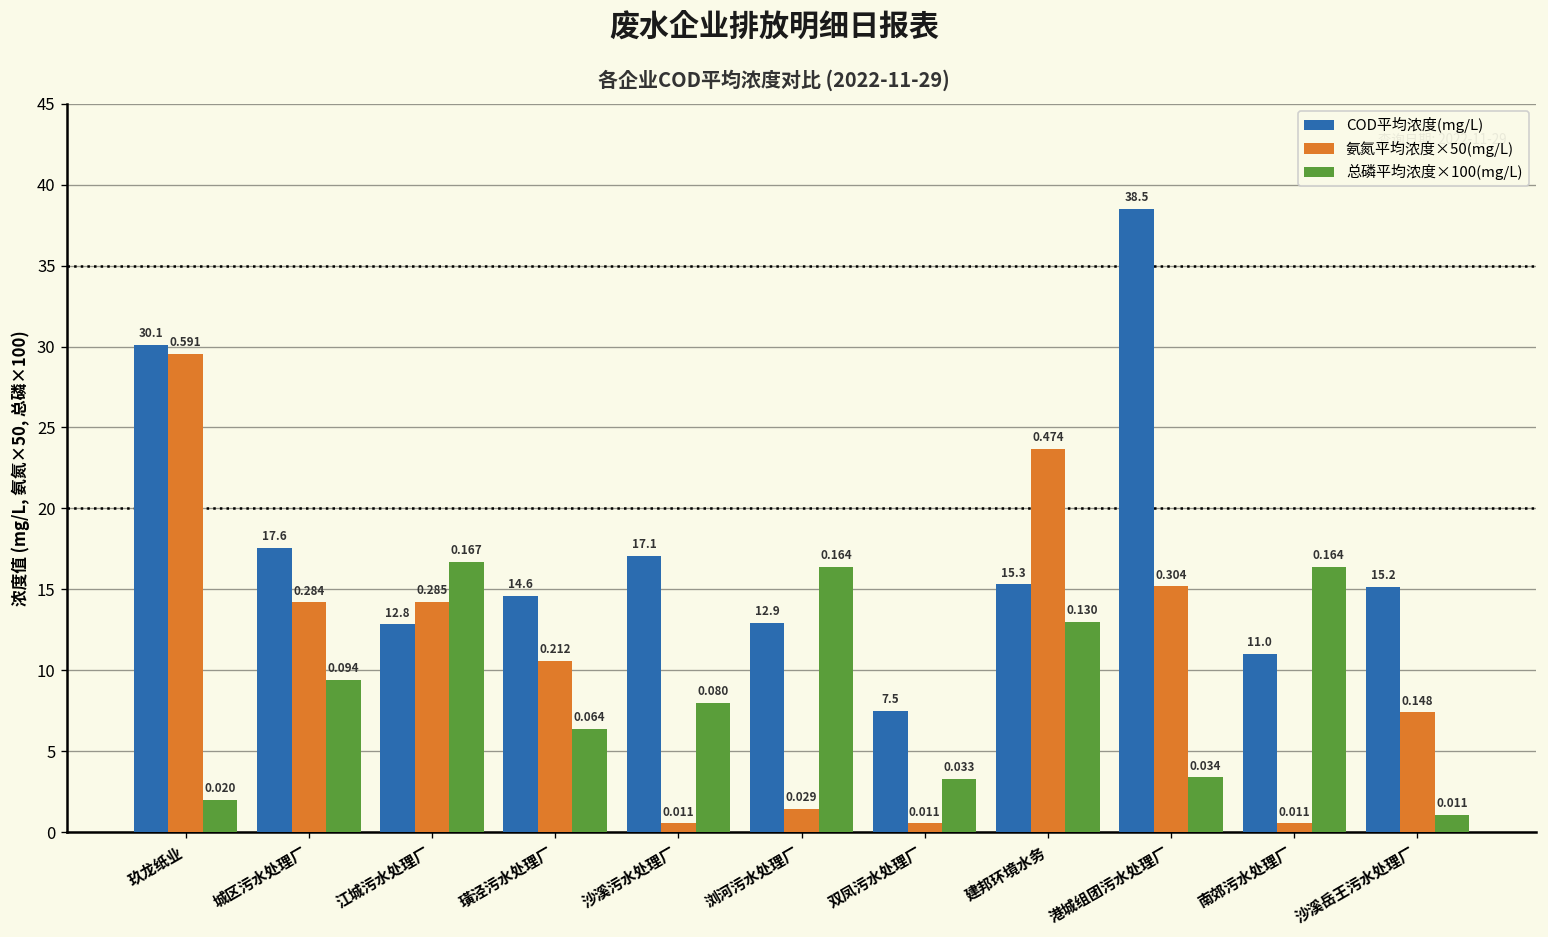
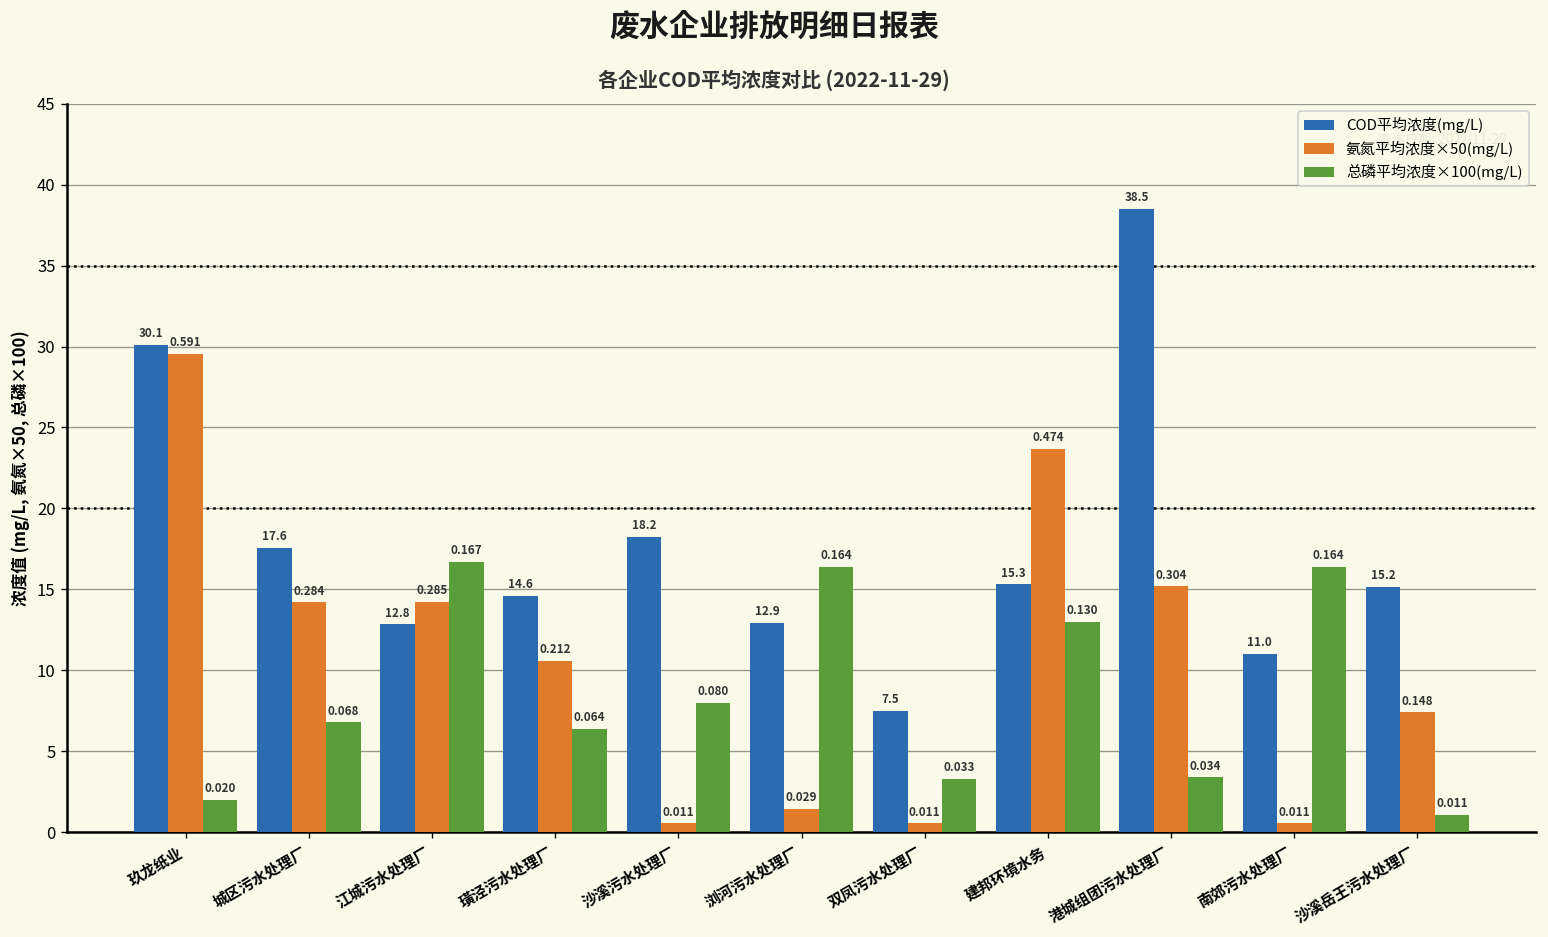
  {
    "COD平均浓度(mg/L)": {
      "玖龙纸业": 30.1,
      "城区污水处理厂": 17.6,
      "江城污水处理厂": 12.8,
      "璜泾污水处理厂": 14.6,
-     "沙溪污水处理厂": 17.1,
+     "沙溪污水处理厂": 18.2,
      "浏河污水处理厂": 12.9,
      "双凤污水处理厂": 7.5,
      "建邦环境水务": 15.3,
      "港城组团污水处理厂": 38.5,
      "南郊污水处理厂": 11.0,
      "沙溪岳王污水处理厂": 15.2
    },
    "总磷平均浓度×100(mg/L)": {
-     "城区污水处理厂": 0.094
+     "城区污水处理厂": 0.068
    }
  }
